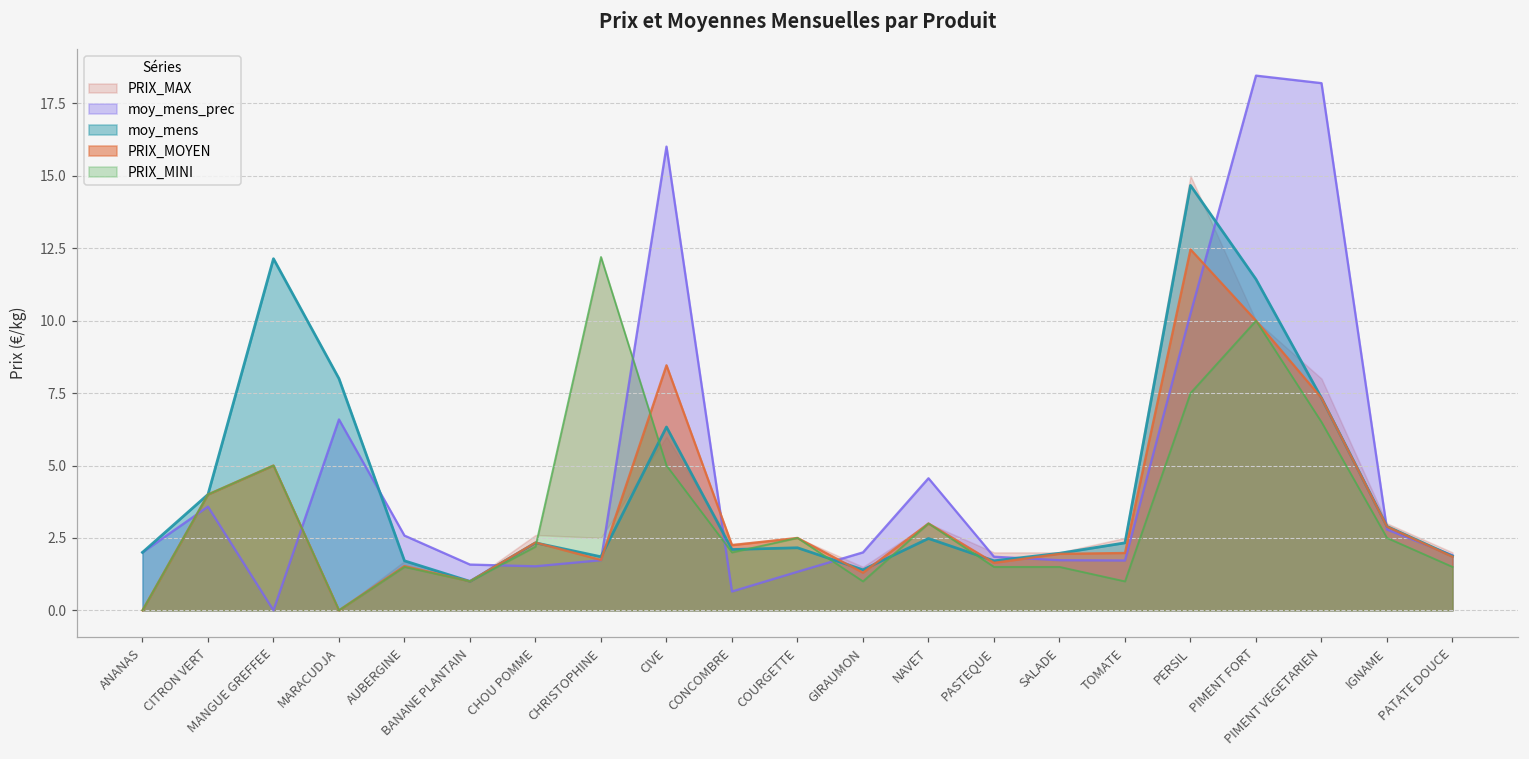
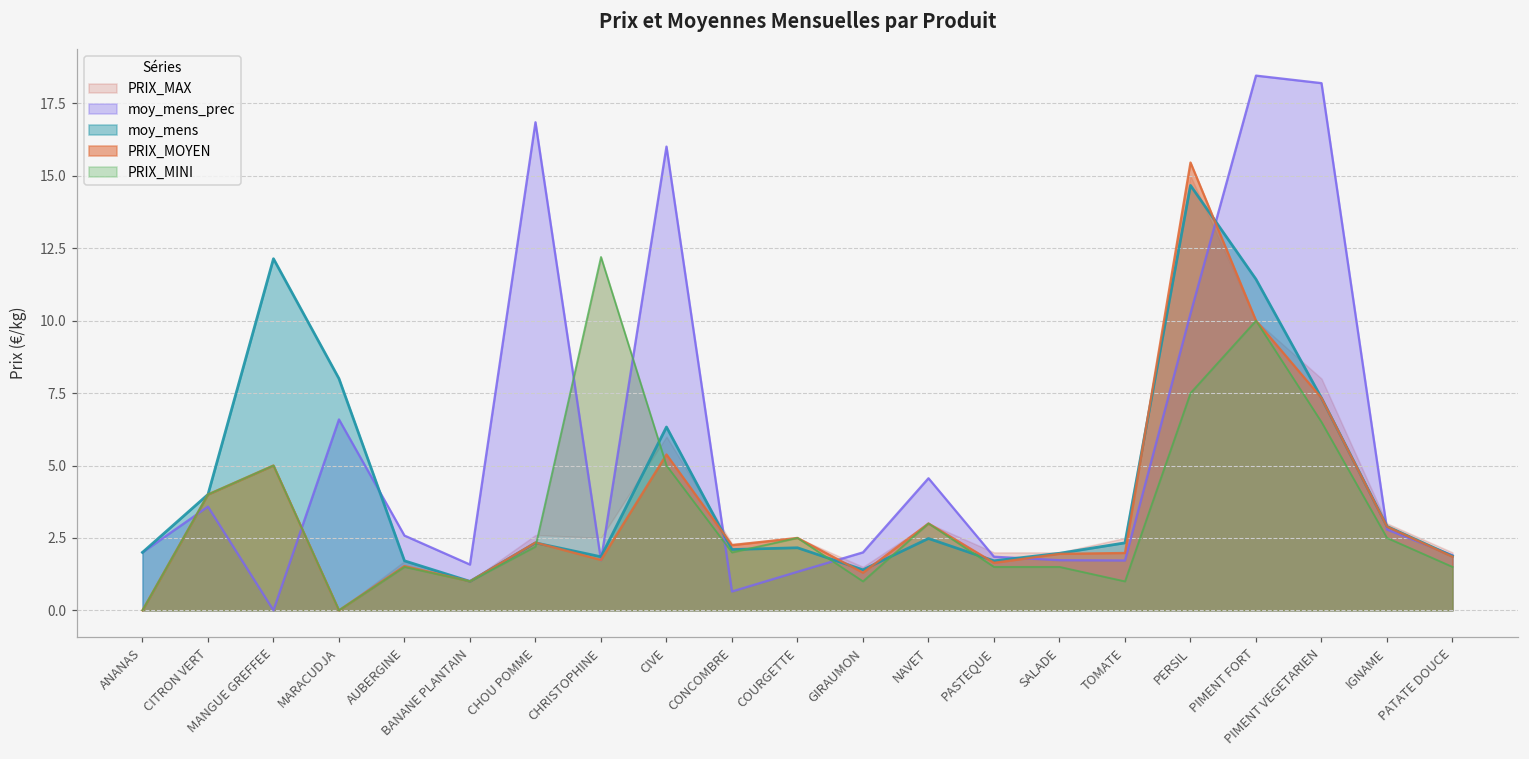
  {
    "moy_mens_prec": {
      "CITRON VERT": 3.6,
      "MANGUE GREFFEE": 0.0,
      "MARACUDJA": 6.6,
      "AUBERGINE": 2.6,
      "BANANE PLANTAIN": 1.6,
-     "CHOU POMME": 1.5,
+     "CHOU POMME": 16.9,
      "CIVE": 16.0,
      "CONCOMBRE": 0.7,
      "COURGETTE": 1.3,
      "GIRAUMON": 2.0,
      "NAVET": 4.6,
      "PASTEQUE": 1.9,
      "SALADE": 1.7,
      "TOMATE": 1.7,
      "PERSIL": 10.2,
      "PIMENT FORT": 18.5,
      "PIMENT VEGETARIEN": 18.2,
      "IGNAME": 2.8
    },
    "moy_mens": {
      "MANGUE GREFFEE": 12.1,
      "MARACUDJA": 8.0,
      "CHRISTOPHINE": 1.9,
      "CIVE": 6.3,
      "CONCOMBRE": 2.1,
      "COURGETTE": 2.2,
      "GIRAUMON": 1.4,
      "NAVET": 2.5,
      "TOMATE": 2.3,
      "PERSIL": 14.7,
      "PIMENT FORT": 11.4
    },
    "PRIX_MOYEN": {
-     "CIVE": 8.5,
+     "CIVE": 5.4,
      "GIRAUMON": 1.3,
      "TOMATE": 2.0,
-     "PERSIL": 12.5
+     "PERSIL": 15.5
    },
    "PRIX_MINI": {
      "CHOU POMME": 2.2,
      "CIVE": 5.0,
      "CONCOMBRE": 2.0,
      "GIRAUMON": 1.0,
      "PASTEQUE": 1.5,
      "SALADE": 1.5,
      "TOMATE": 1.0,
      "PERSIL": 7.5,
      "PIMENT VEGETARIEN": 6.5,
      "IGNAME": 2.5,
      "PATATE DOUCE": 1.5
    }
  }
